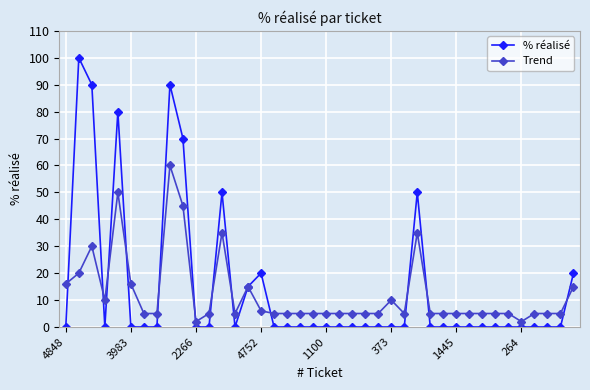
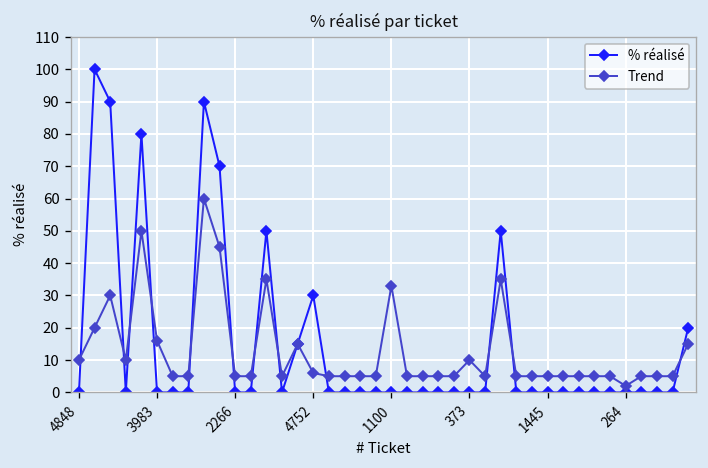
  {
    "% réalisé": {
      "4848": 0,
      "3983": 0,
      "2266": 0,
-     "4752": 20,
+     "4752": 30,
      "1100": 0,
      "373": 0,
      "1445": 0,
      "264": 0
    },
    "Trend": {
-     "4848": 16,
+     "4848": 10,
      "3983": 16,
-     "2266": 2,
+     "2266": 5,
      "4752": 6,
-     "1100": 5,
+     "1100": 33,
      "373": 10,
      "1445": 5,
      "264": 2
    }
  }
